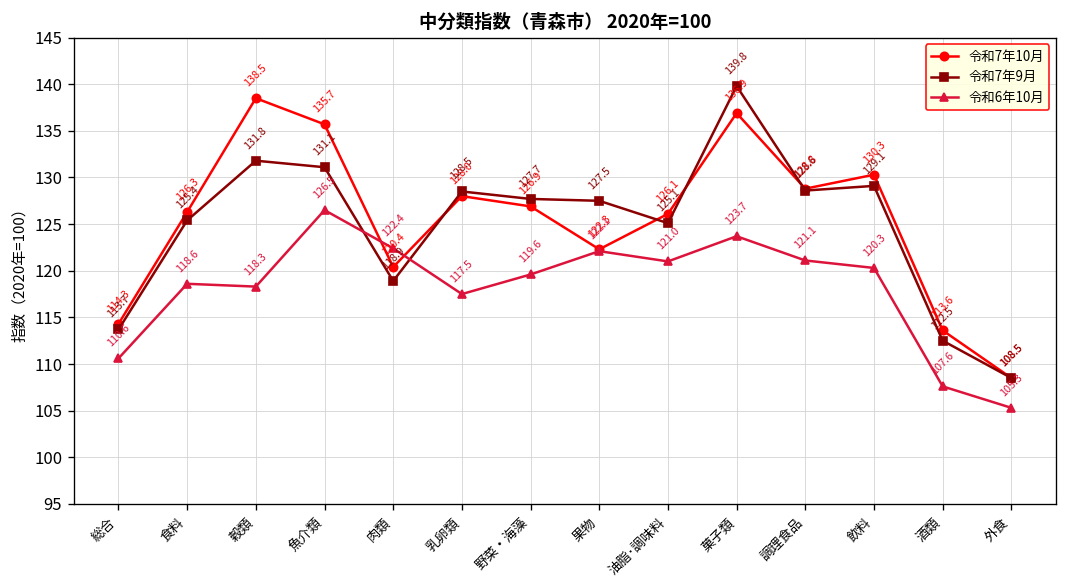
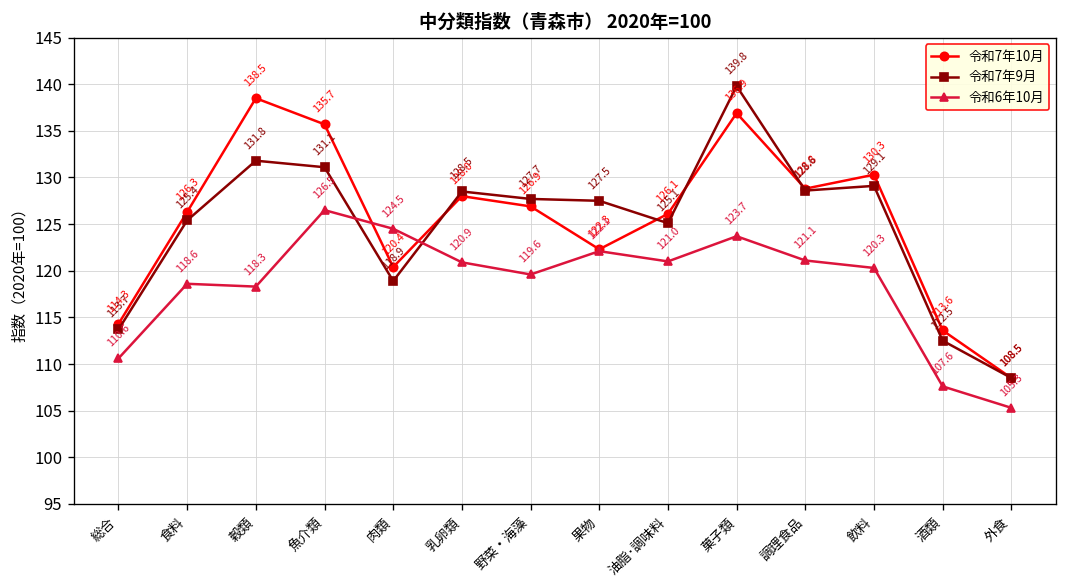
  {
    "令和7年10月": {
      "穀類": 138.5,
      "魚介類": 135.7
    },
    "令和7年9月": {
      "穀類": 131.8,
      "魚介類": 131.1,
      "果物": 127.5,
      "菓子類": 139.8
    },
    "令和6年10月": {
      "食料": 118.6,
      "穀類": 118.3,
      "魚介類": 126.5,
-     "肉類": 122.4,
-     "乳卵類": 117.5,
+     "肉類": 124.5,
+     "乳卵類": 120.9,
      "野菜・海藻": 119.6,
      "菓子類": 123.7,
      "調理食品": 121.1,
      "飲料": 120.3,
      "酒類": 107.6
    }
  }
